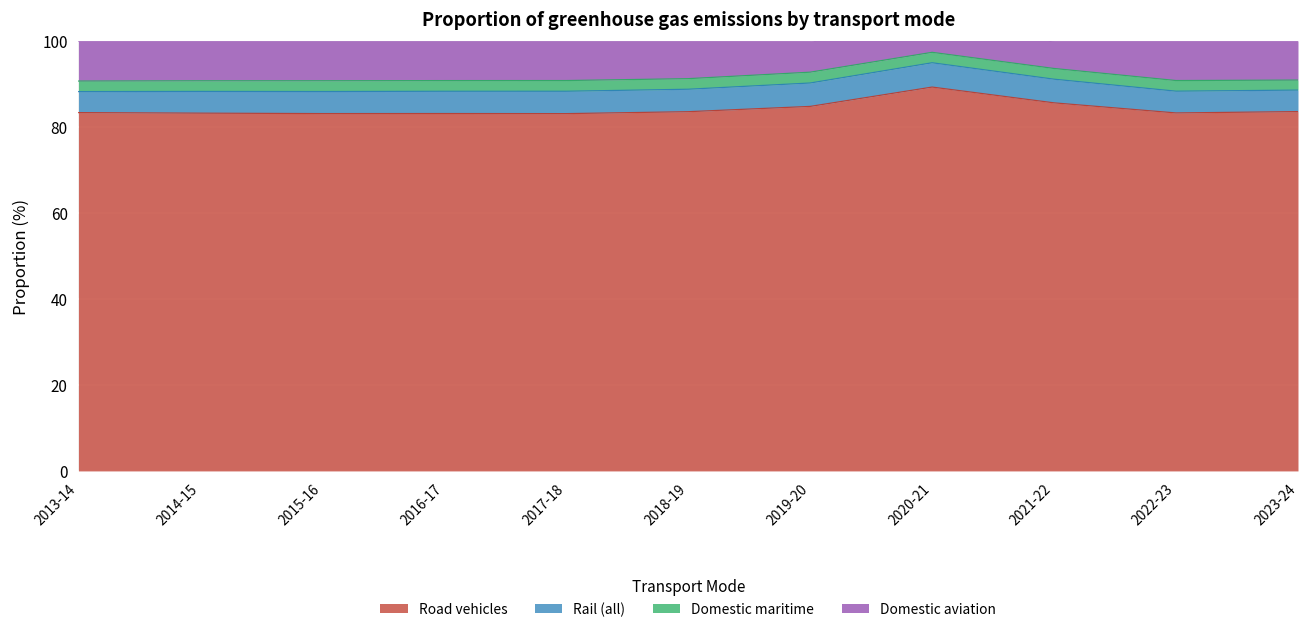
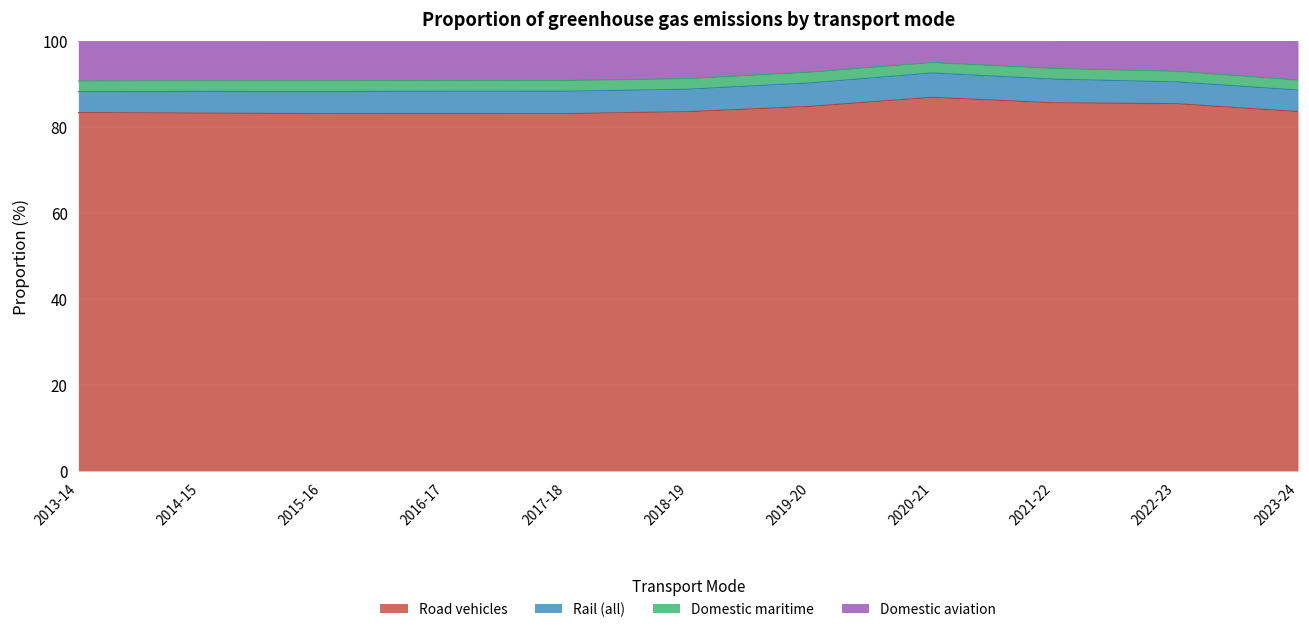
  {
    "Road vehicles": {
      "2013-14": 83,
      "2014-15": 83,
      "2015-16": 83,
      "2016-17": 83,
      "2017-18": 83,
      "2018-19": 84,
      "2019-20": 85,
-     "2020-21": 89,
+     "2020-21": 87,
      "2021-22": 86,
-     "2022-23": 83,
+     "2022-23": 85,
      "2023-24": 84
    },
    "Rail (all)": {
      "2013-14": 5,
      "2014-15": 5,
      "2015-16": 5,
      "2016-17": 5,
      "2017-18": 5,
      "2018-19": 5,
      "2019-20": 5,
      "2020-21": 6,
      "2021-22": 6,
      "2022-23": 5,
      "2023-24": 5
    },
    "Domestic maritime": {
      "2013-14": 2,
      "2014-15": 2,
      "2015-16": 3,
      "2016-17": 2,
      "2017-18": 2,
      "2018-19": 2,
      "2019-20": 3,
      "2020-21": 2,
      "2021-22": 2,
      "2022-23": 2,
      "2023-24": 2
    },
    "Domestic aviation": {
      "2013-14": 9,
      "2014-15": 9,
      "2015-16": 9,
      "2016-17": 9,
      "2017-18": 9,
      "2018-19": 9,
      "2019-20": 7,
      "2021-22": 6,
      "2023-24": 9
    }
  }
